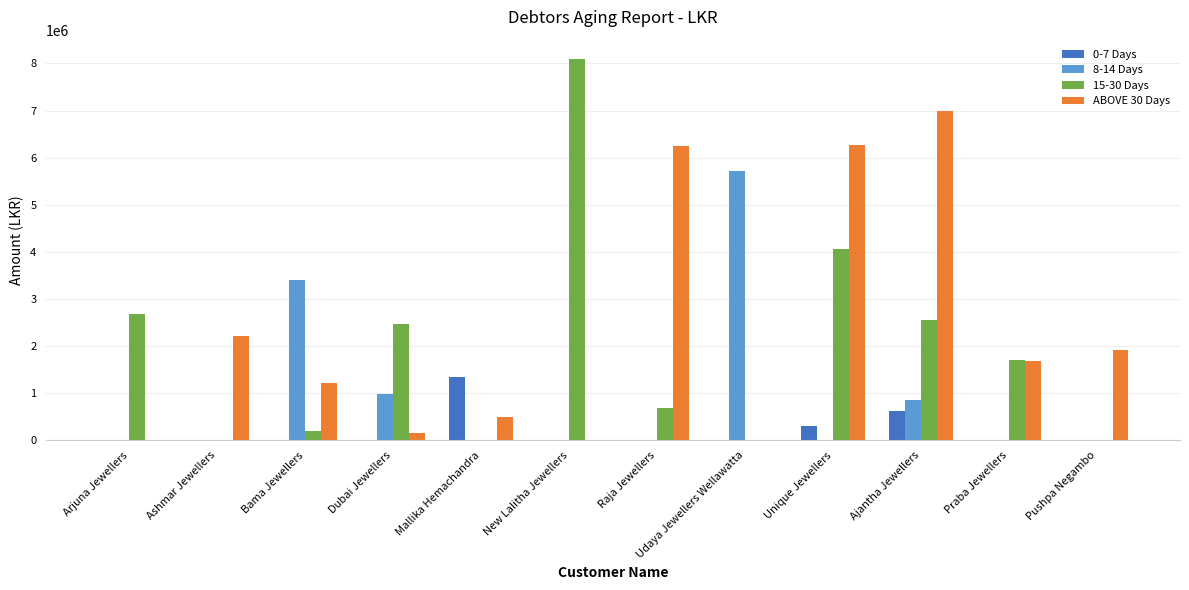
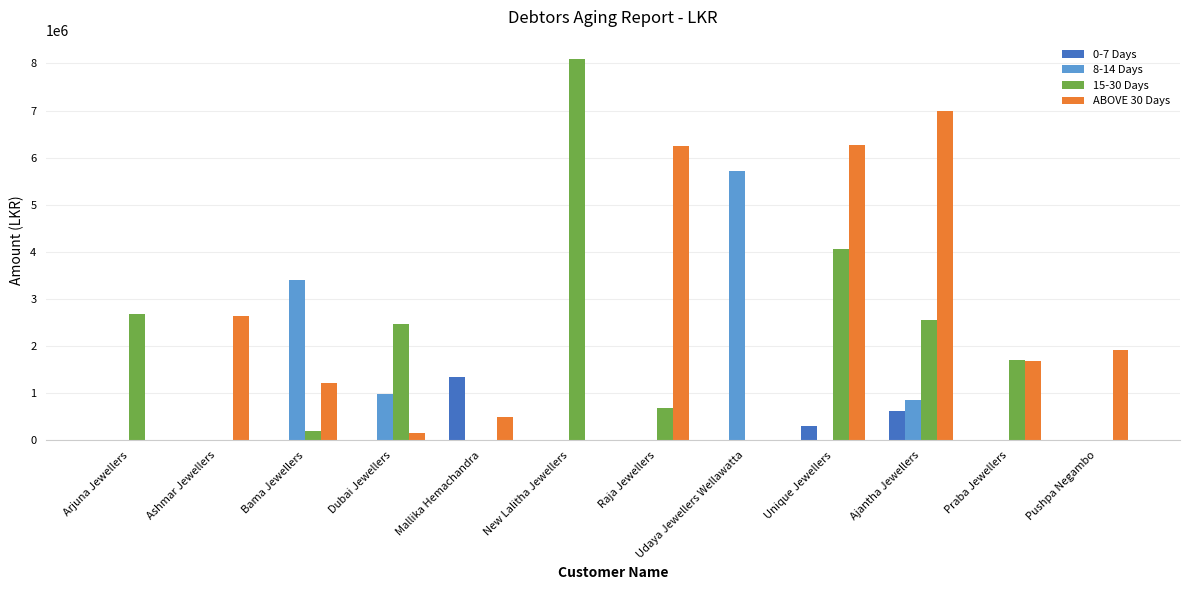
  {
    "15-30 Days": {
      "Arjuna Jewellers": 2700000,
      "Ashmar Jewellers": 0,
      "Bama Jewellers": 200000,
      "Dubai Jewellers": 2500000,
      "Mallika Hemachandra": 0,
      "New Lalitha Jewellers": 8100000,
      "Raja Jewellers": 700000,
      "Udaya Jewellers Wellawatta": 0,
      "Unique Jewellers": 4100000,
      "Ajantha Jewellers": 2500000,
      "Praba Jewellers": 1700000,
      "Pushpa Negambo": 0
    },
    "ABOVE 30 Days": {
      "Arjuna Jewellers": 0,
-     "Ashmar Jewellers": 2200000,
+     "Ashmar Jewellers": 2600000,
      "Bama Jewellers": 1200000,
      "Dubai Jewellers": 200000,
      "Mallika Hemachandra": 500000,
      "New Lalitha Jewellers": 0,
      "Raja Jewellers": 6200000,
      "Udaya Jewellers Wellawatta": 0,
      "Unique Jewellers": 6300000,
      "Ajantha Jewellers": 7000000,
      "Praba Jewellers": 1700000,
      "Pushpa Negambo": 1900000
    }
  }
